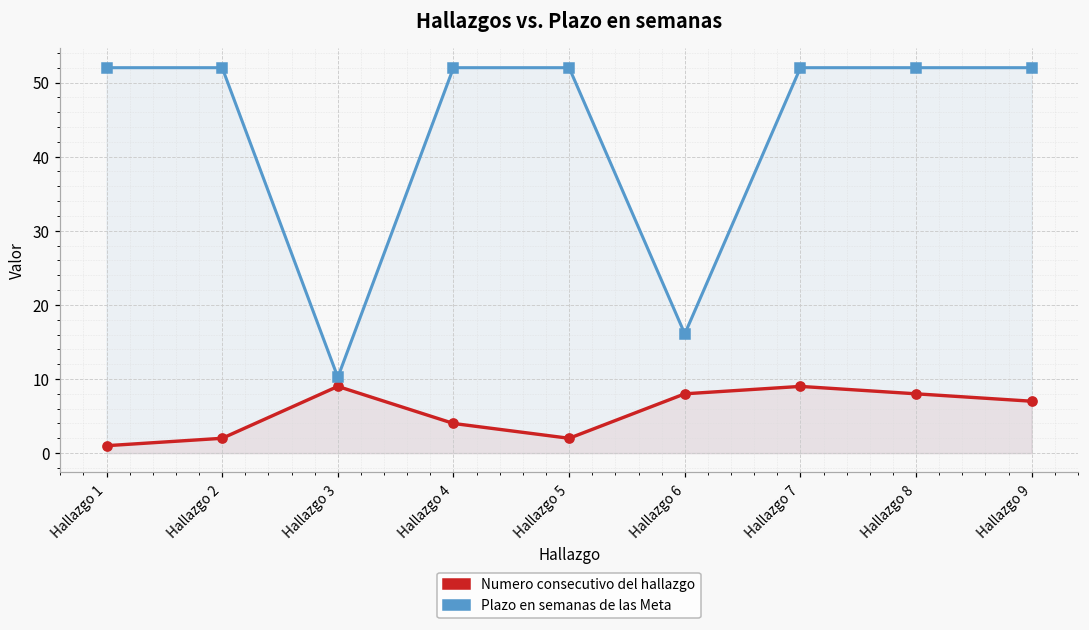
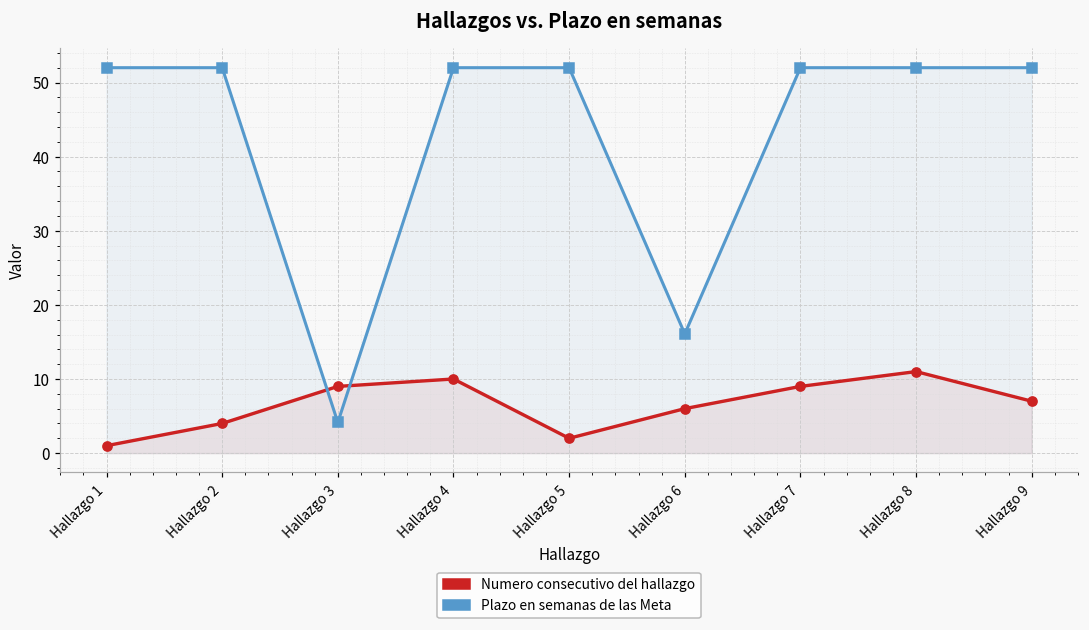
  {
    "Numero consecutivo del hallazgo": {
      "Hallazgo 1": 1,
-     "Hallazgo 2": 2,
+     "Hallazgo 2": 4,
      "Hallazgo 3": 9,
-     "Hallazgo 4": 4,
+     "Hallazgo 4": 10,
      "Hallazgo 5": 2,
-     "Hallazgo 6": 8,
+     "Hallazgo 6": 6,
      "Hallazgo 7": 9,
-     "Hallazgo 8": 8,
+     "Hallazgo 8": 11,
      "Hallazgo 9": 7
    },
    "Plazo en semanas de las Meta": {
      "Hallazgo 1": 52,
      "Hallazgo 2": 52,
-     "Hallazgo 3": 10,
+     "Hallazgo 3": 4,
      "Hallazgo 4": 52,
      "Hallazgo 5": 52,
      "Hallazgo 6": 16,
      "Hallazgo 7": 52,
      "Hallazgo 8": 52,
      "Hallazgo 9": 52
    }
  }
